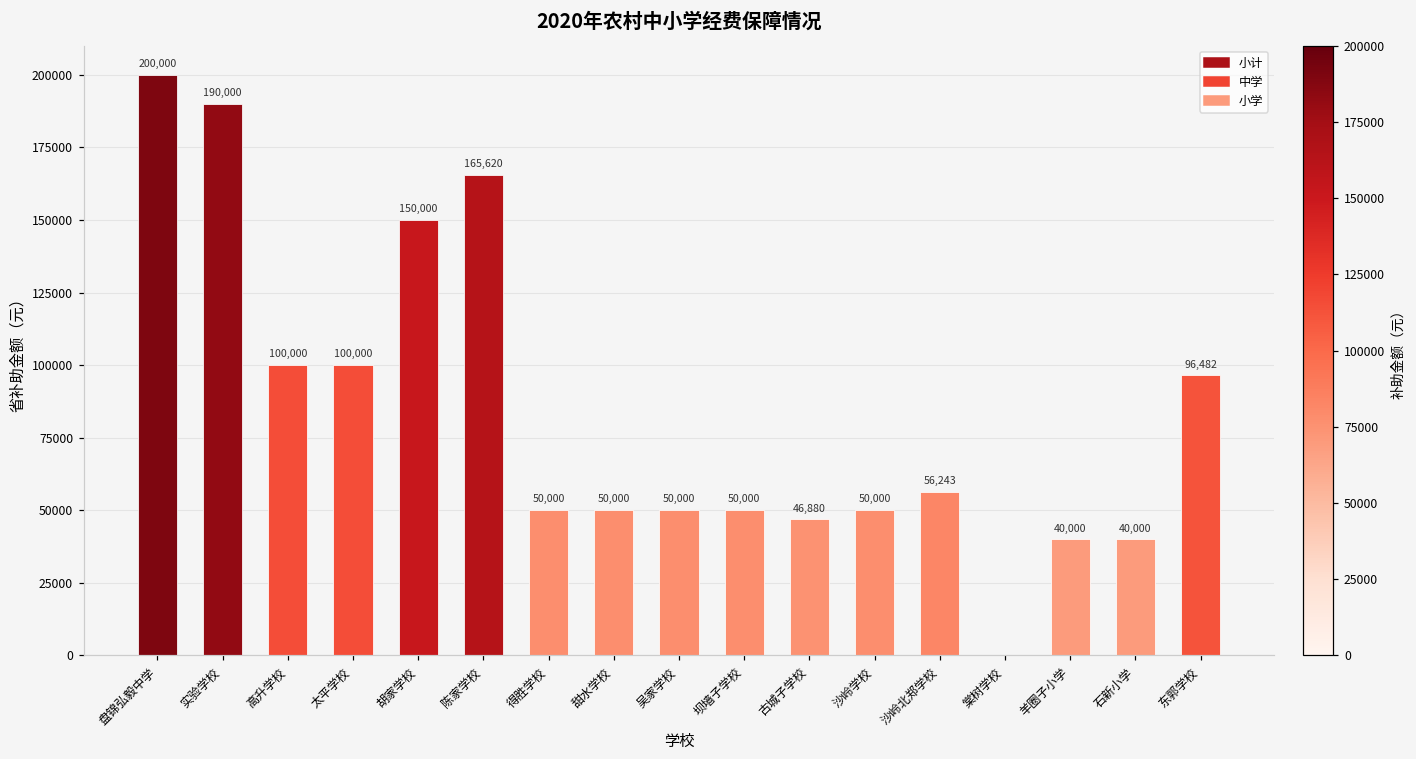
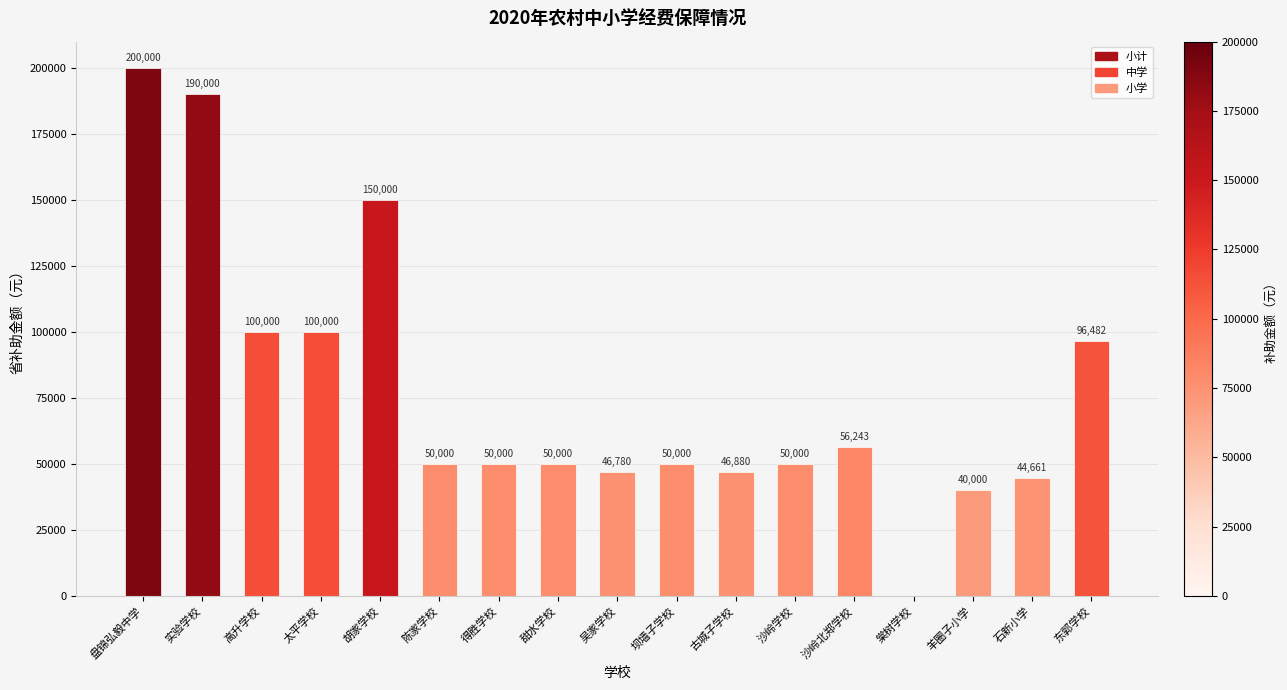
  {
    "盘锦弘毅中学": "200,000",
    "实验学校": "190,000",
    "高升学校": "100,000",
    "太平学校": "100,000",
    "胡家学校": "150,000",
-   "陈家学校": "165,620",
+   "陈家学校": "50,000",
    "得胜学校": "50,000",
    "甜水学校": "50,000",
-   "吴家学校": "50,000",
+   "吴家学校": "46,780",
    "坝墙子学校": "50,000",
    "古城子学校": "46,880",
    "沙岭学校": "50,000",
    "沙岭北郑学校": "56,243",
    "羊圈子小学": "40,000",
-   "石新小学": "40,000",
+   "石新小学": "44,661",
    "东郭学校": "96,482"
  }
